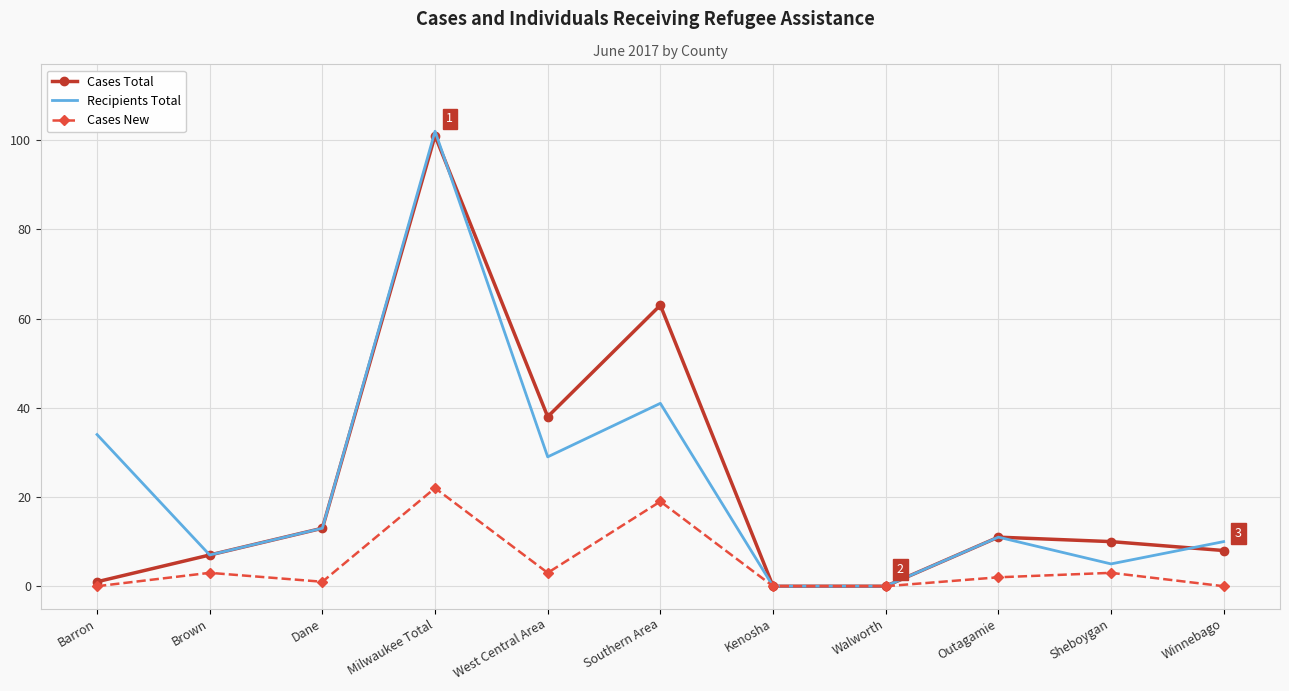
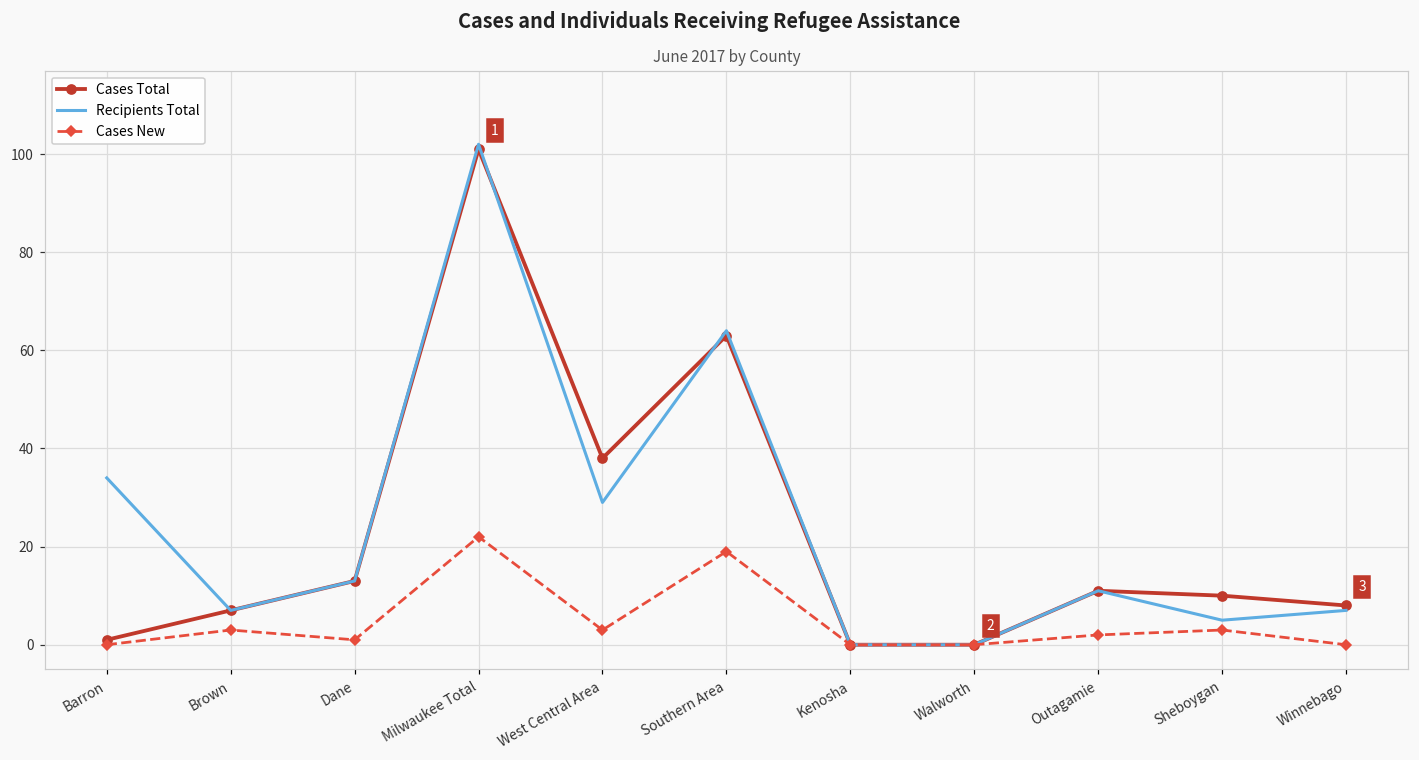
  {
    "Recipients Total": {
      "Barron": 34,
      "West Central Area": 29,
-     "Southern Area": 41,
+     "Southern Area": 64,
      "Sheboygan": 5,
-     "Winnebago": 10
+     "Winnebago": 7
    }
  }
